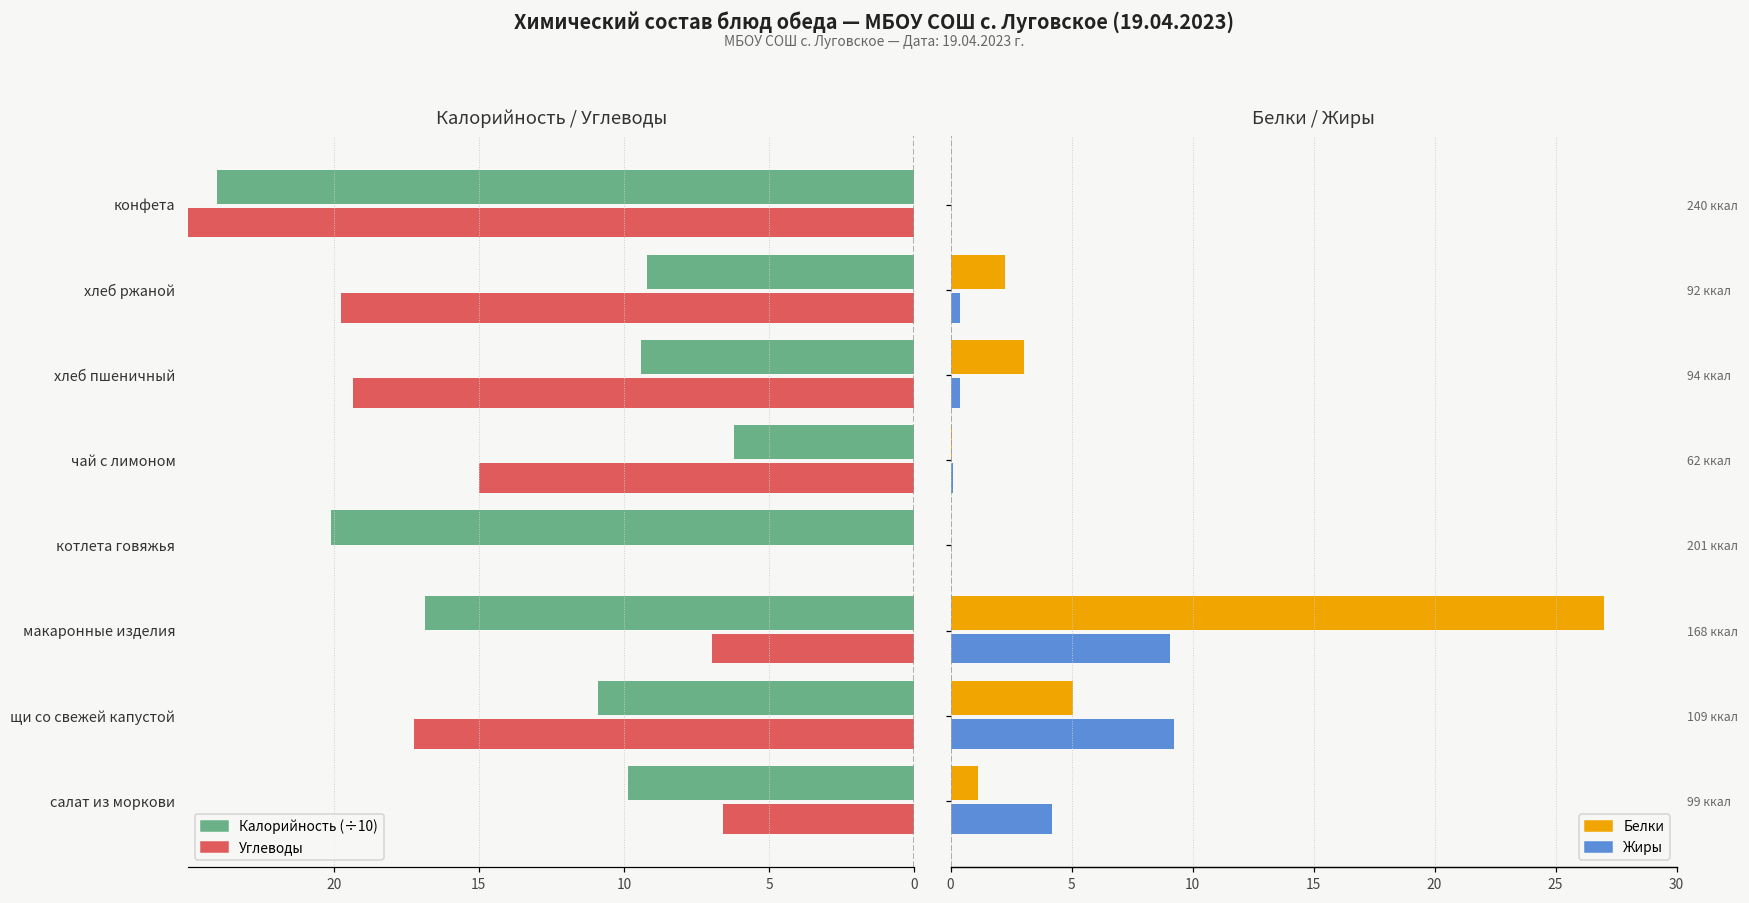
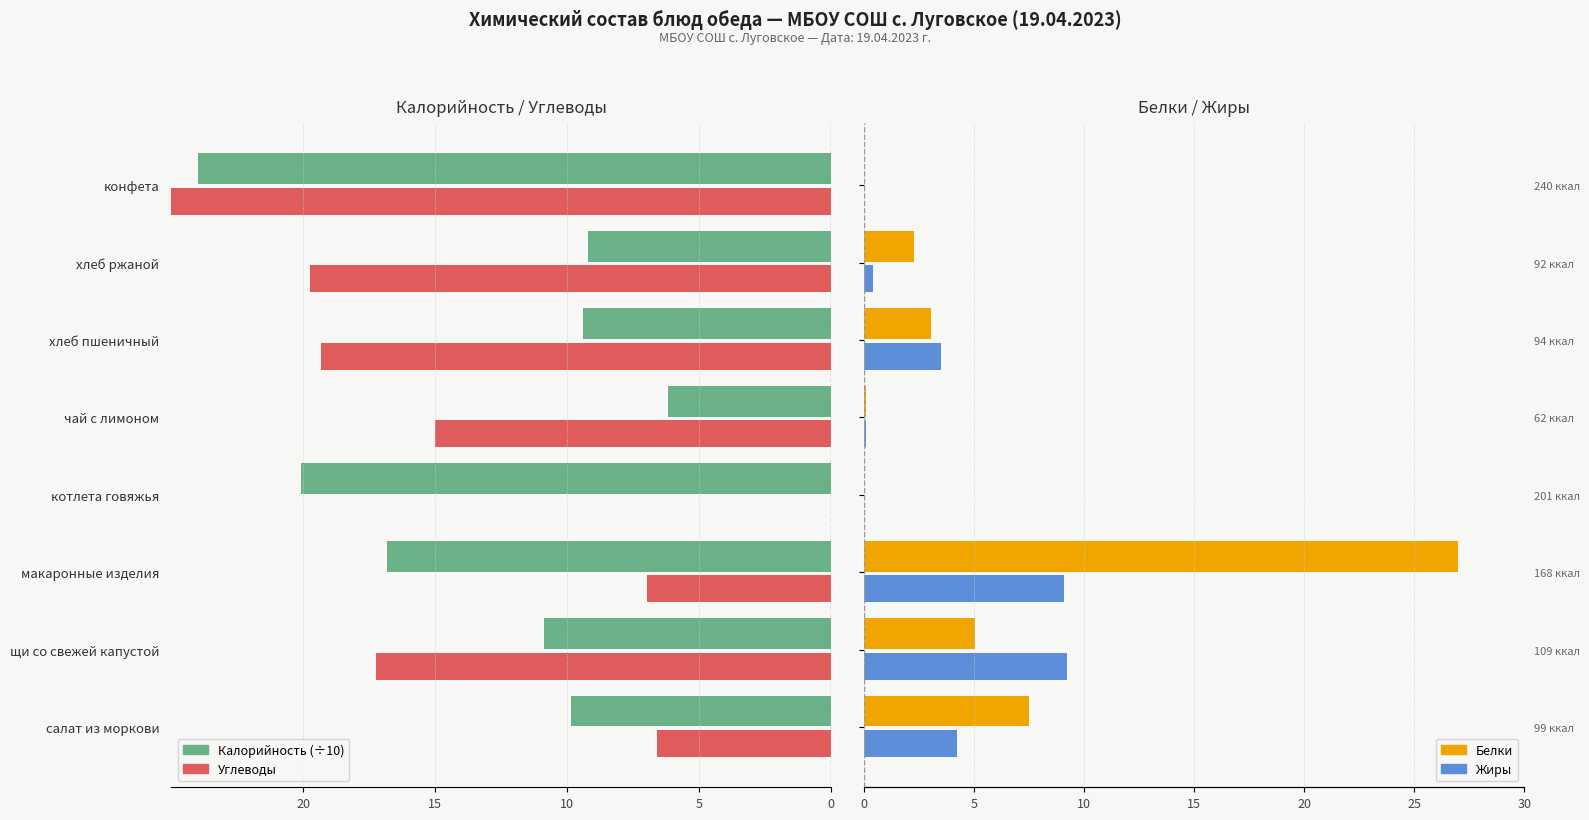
  {
    "Белки / Жиры": {
      "Белки": {
        "240 ккал": 0.0,
        "92 ккал": 2.2,
        "94 ккал": 3.0,
        "201 ккал": 0.0,
        "168 ккал": 27.0,
        "109 ккал": 5.1,
-       "99 ккал": 1.1
+       "99 ккал": 7.5
      },
      "Жиры": {
        "240 ккал": 0.0,
        "92 ккал": 0.4,
-       "94 ккал": 0.4,
+       "94 ккал": 3.5,
        "201 ккал": 0.0,
        "168 ккал": 9.1,
        "109 ккал": 9.2,
        "99 ккал": 4.2
      }
    }
  }
